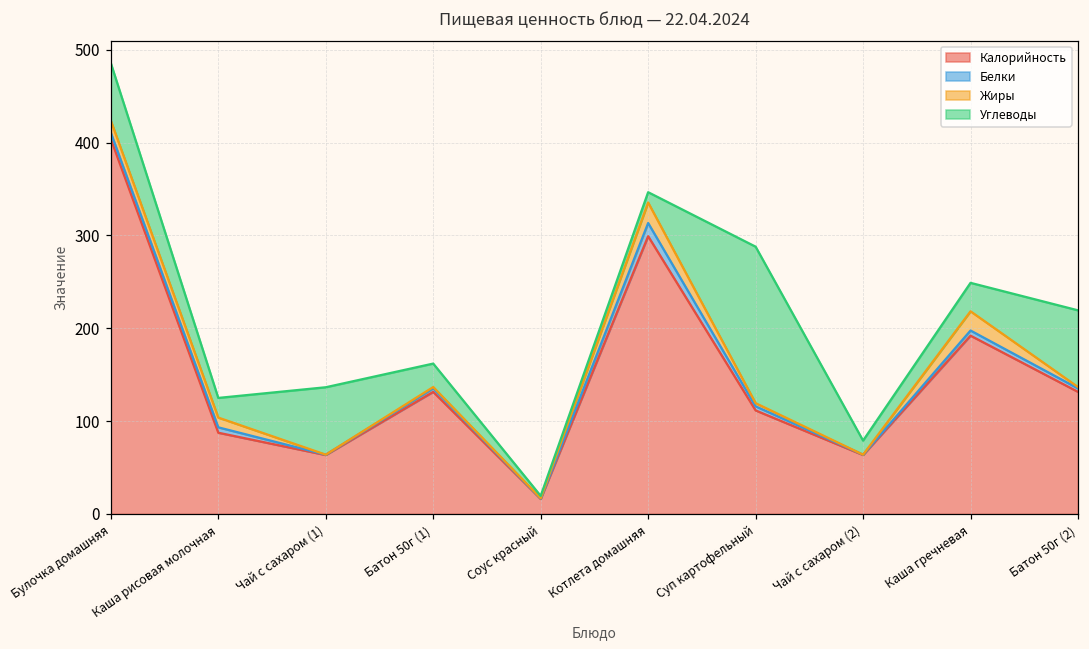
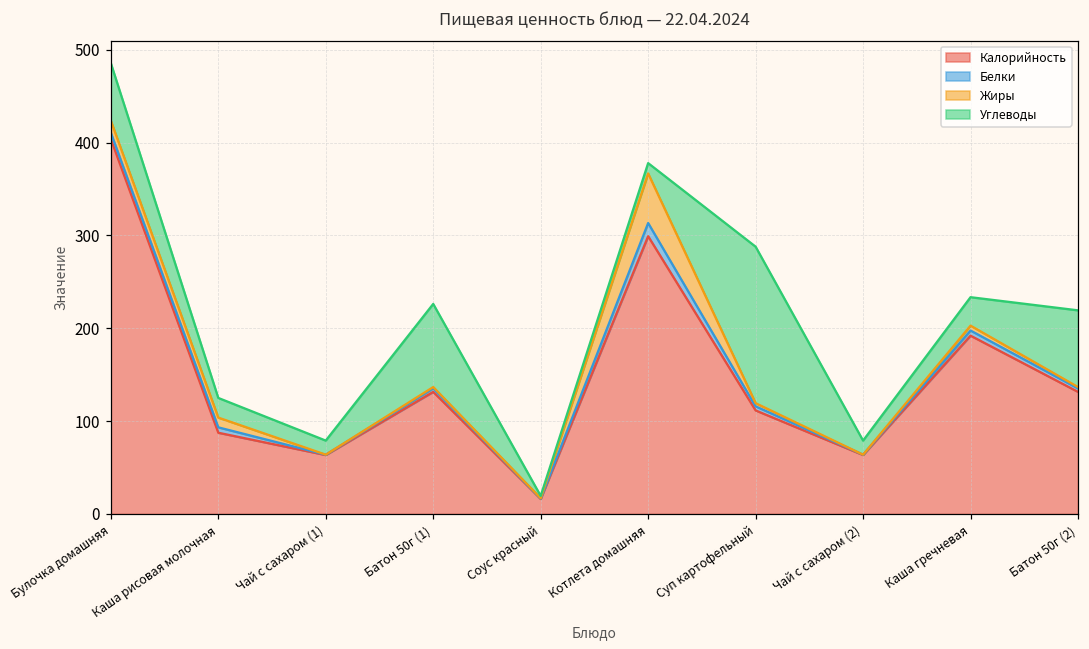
  {
    "Калорийность": {
      "Булочка домашняя": 400,
      "Каша рисовая молочная": 90,
      "Батон 50г (1)": 130,
      "Котлета домашняя": 300,
      "Суп картофельный": 110,
      "Каша гречневая": 190,
      "Батон 50г (2)": 130
    },
    "Белки": {
      "Булочка домашняя": 10,
      "Каша рисовая молочная": 10,
      "Котлета домашняя": 10,
      "Суп картофельный": 0,
      "Каша гречневая": 10
    },
    "Жиры": {
      "Булочка домашняя": 10,
      "Каша рисовая молочная": 10,
-     "Котлета домашняя": 20,
+     "Котлета домашняя": 50,
      "Суп картофельный": 0,
-     "Каша гречневая": 20
+     "Каша гречневая": 10
    },
    "Углеводы": {
      "Булочка домашняя": 60,
      "Каша рисовая молочная": 20,
-     "Чай с сахаром (1)": 70,
-     "Батон 50г (1)": 30,
+     "Чай с сахаром (1)": 20,
+     "Батон 50г (1)": 90,
      "Котлета домашняя": 10,
      "Суп картофельный": 170,
      "Чай с сахаром (2)": 20,
      "Каша гречневая": 30,
      "Батон 50г (2)": 80
    }
  }
